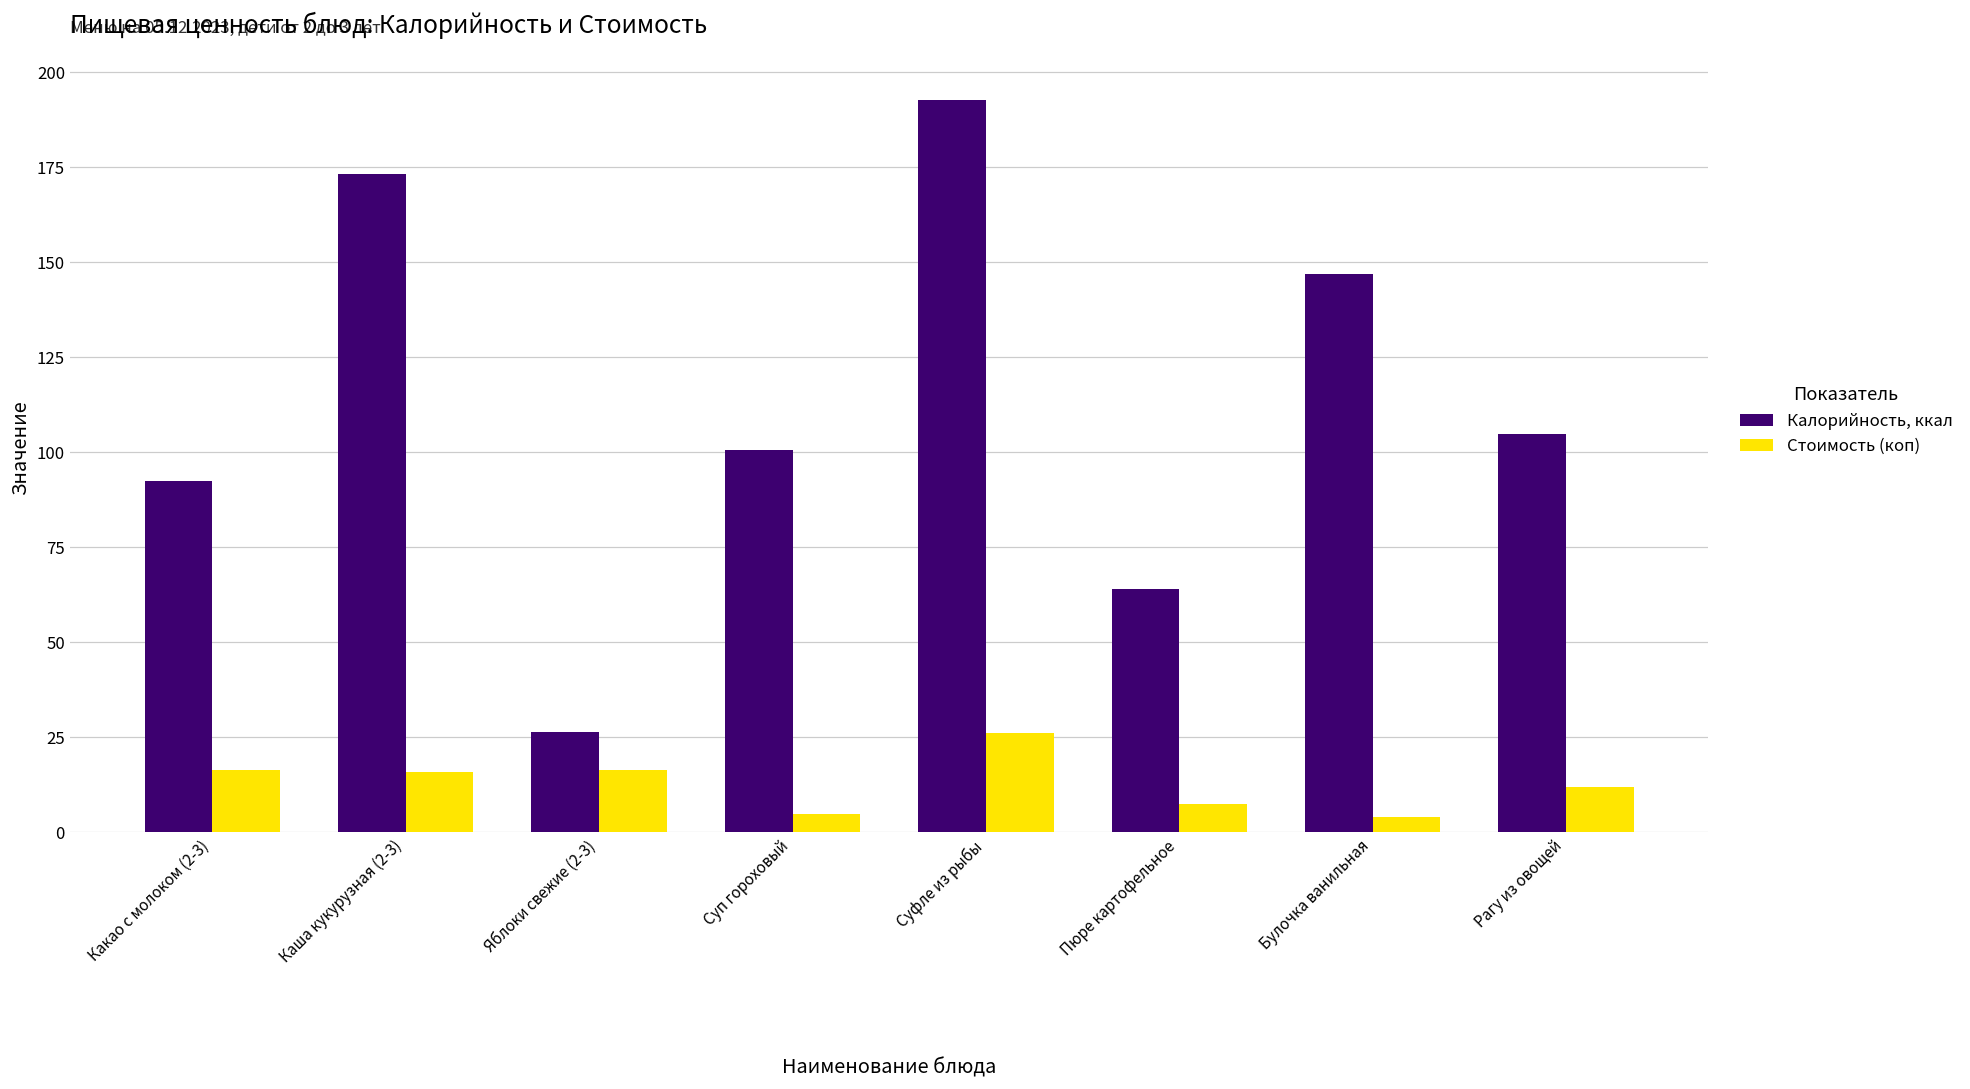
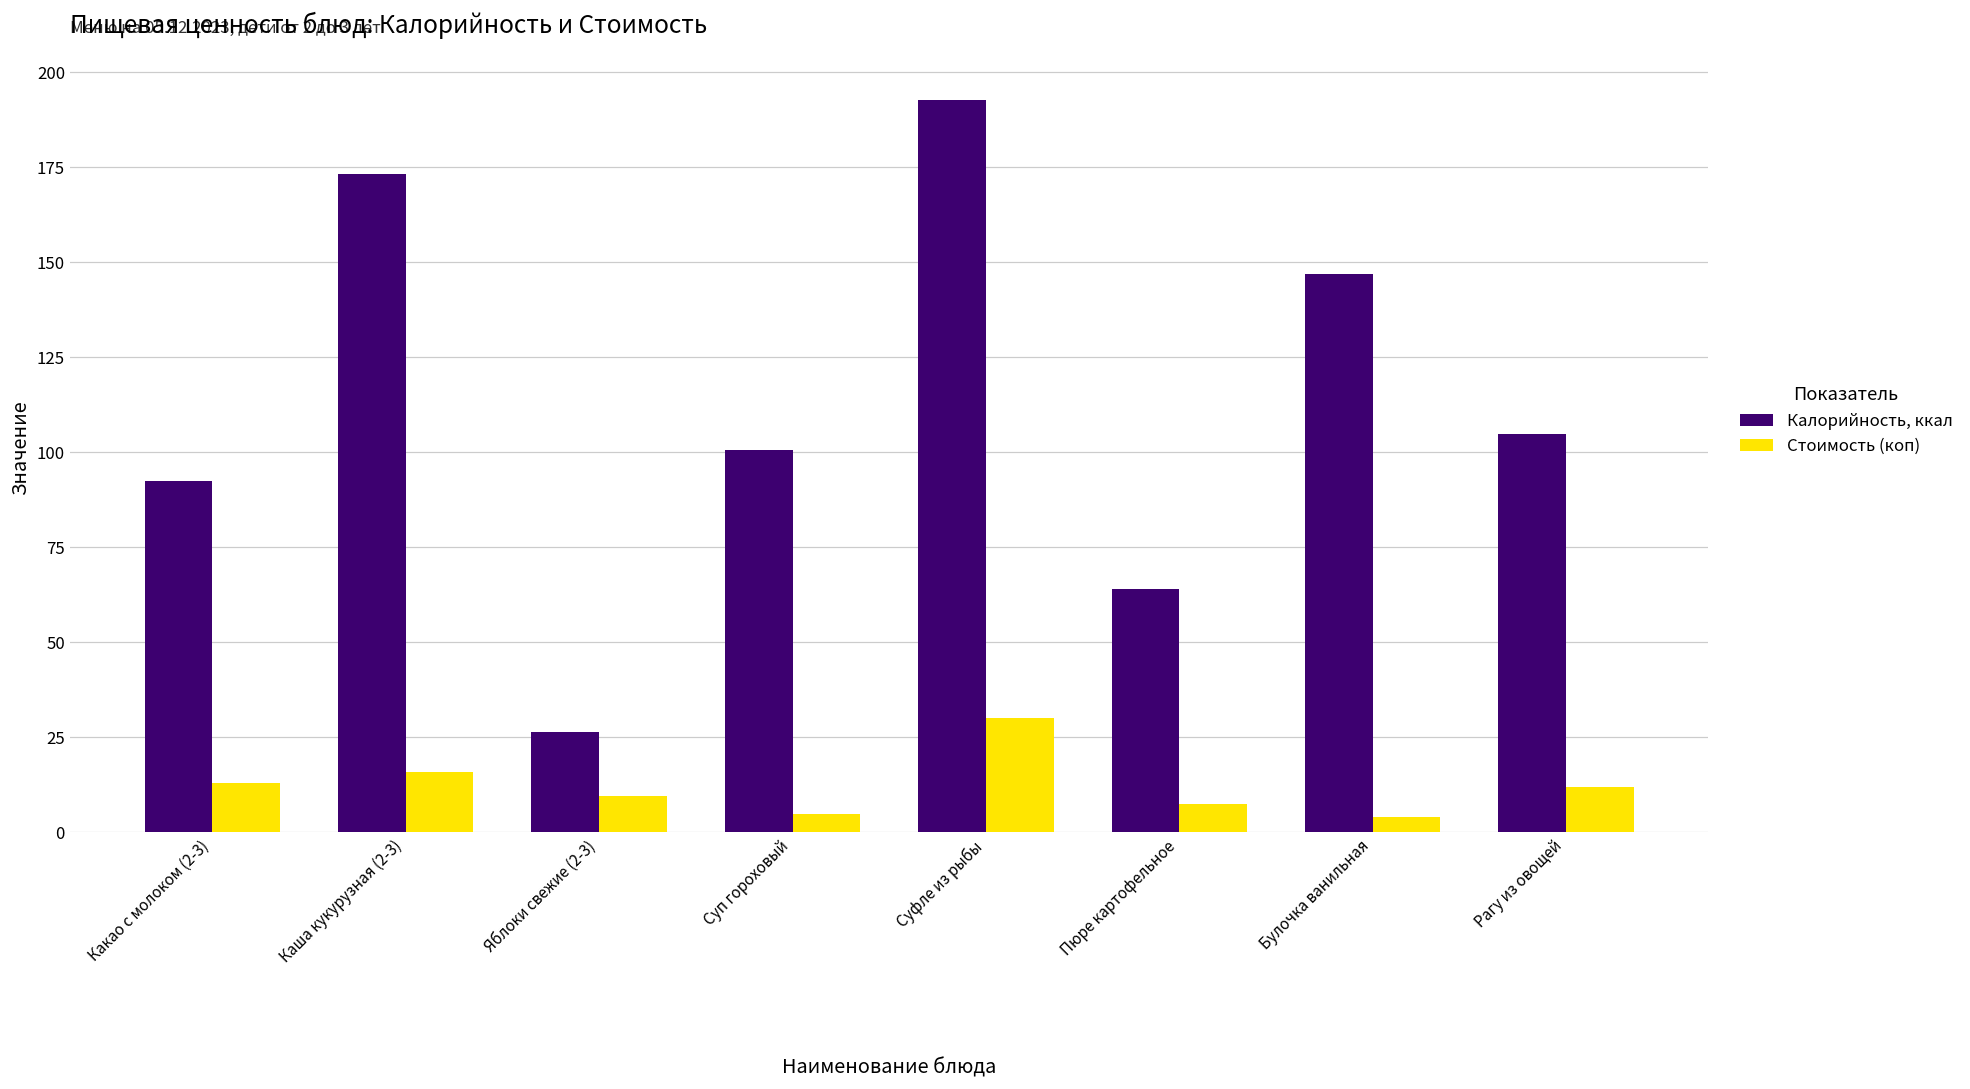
  {
    "Калорийность, ккал": {
      "Какао с молоком (2-3)": 93,
      "Каша кукурузная (2-3)": 173,
      "Яблоки свежие (2-3)": 26,
      "Суп гороховый": 101,
      "Суфле из рыбы": 193,
      "Пюре картофельное": 64,
      "Булочка ванильная": 147,
      "Рагу из овощей": 105
    },
    "Стоимость (коп)": {
-     "Какао с молоком (2-3)": 16,
+     "Какао с молоком (2-3)": 13,
      "Каша кукурузная (2-3)": 16,
-     "Яблоки свежие (2-3)": 16,
+     "Яблоки свежие (2-3)": 10,
      "Суп гороховый": 5,
-     "Суфле из рыбы": 26,
+     "Суфле из рыбы": 30,
      "Пюре картофельное": 7,
      "Булочка ванильная": 4,
      "Рагу из овощей": 12
    }
  }
